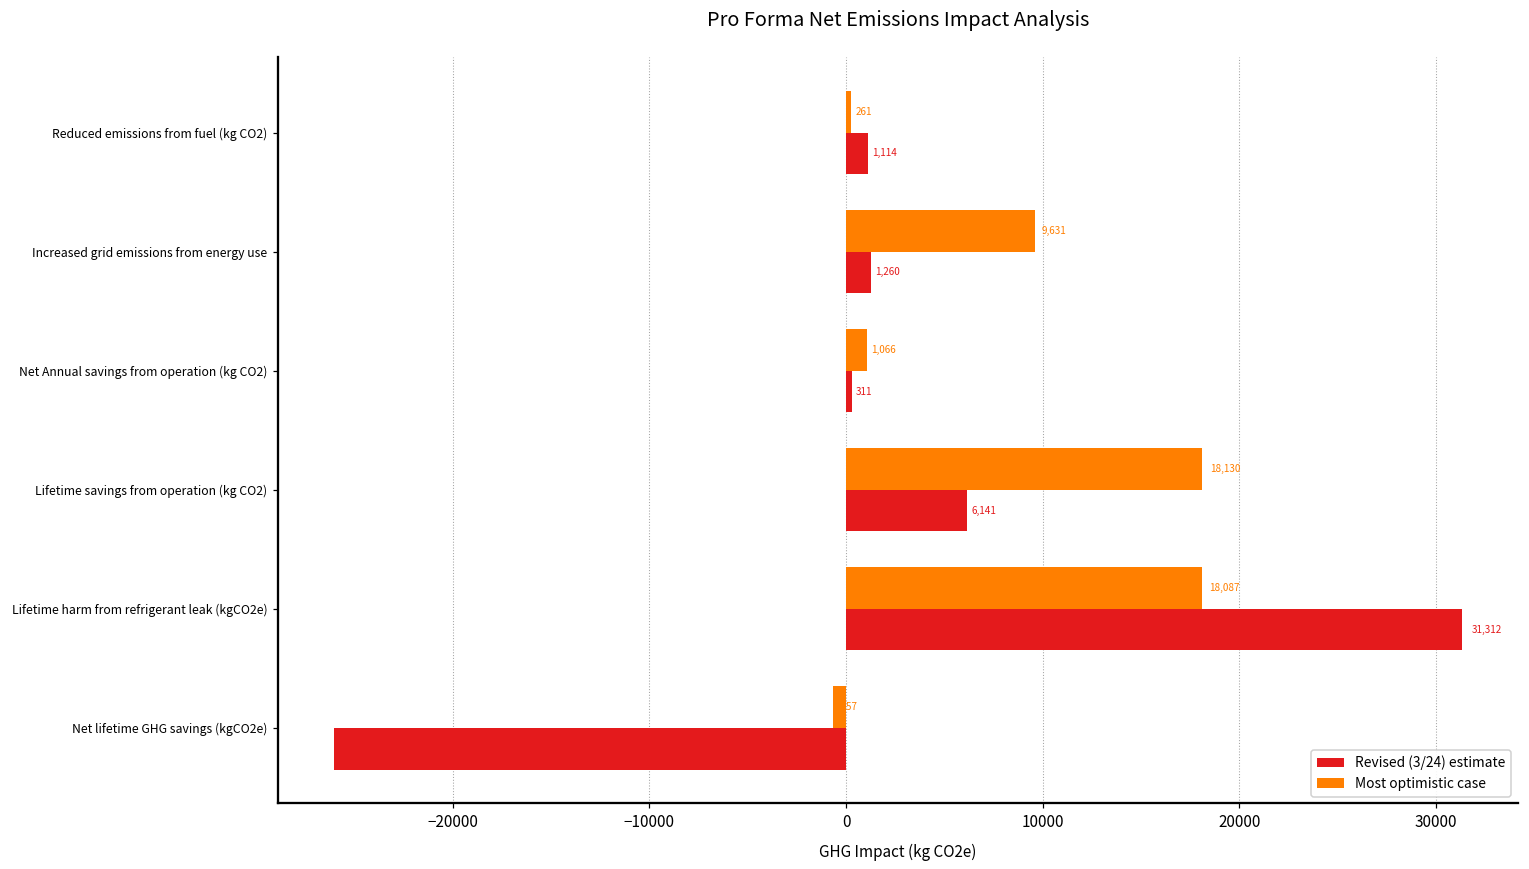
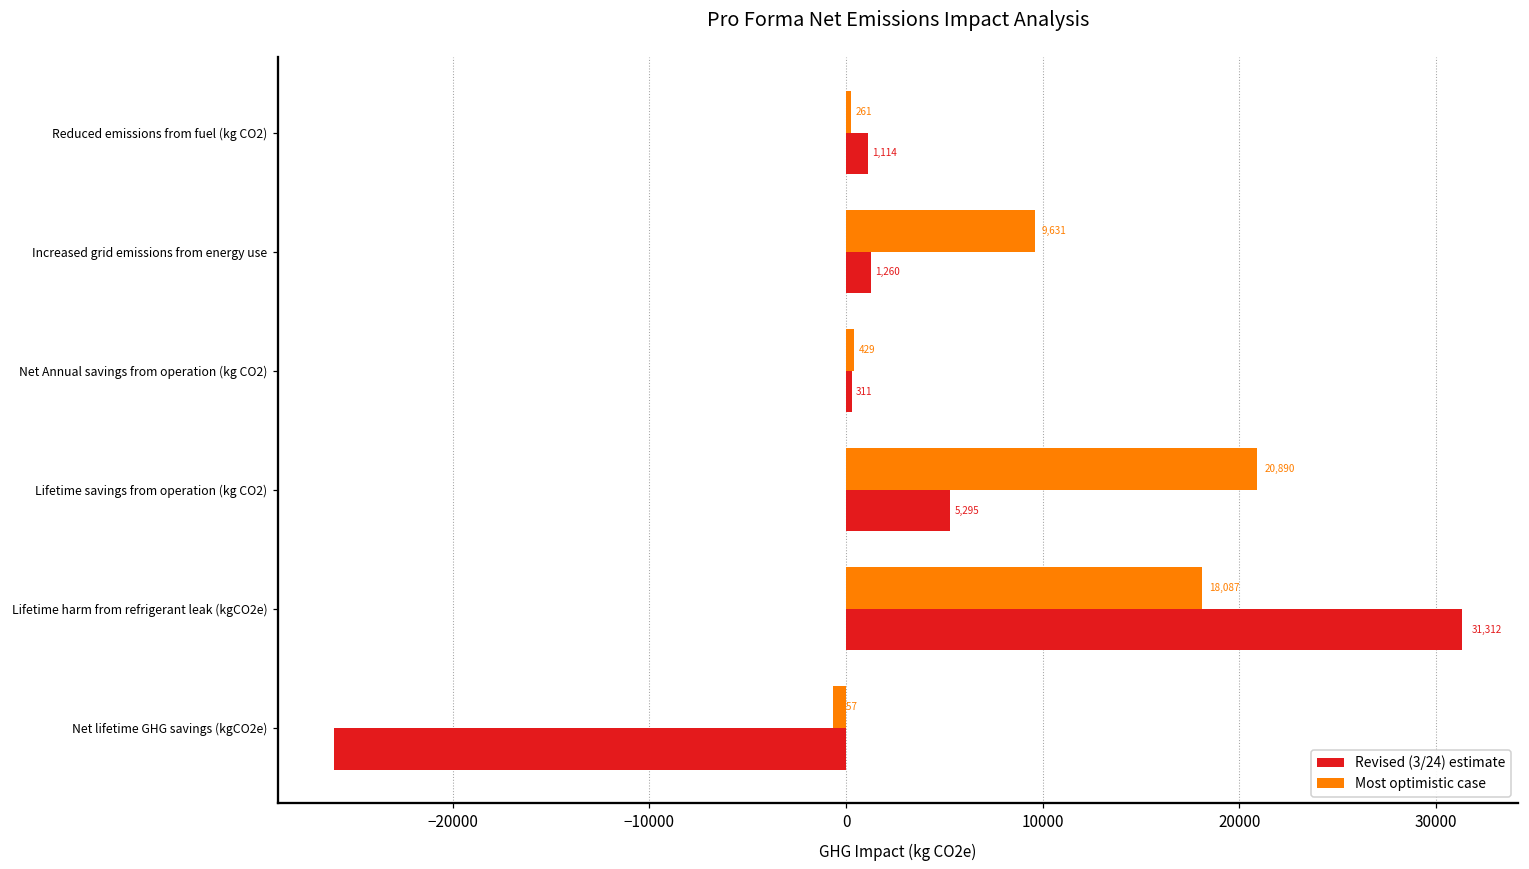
  {
    "Revised (3/24) estimate": {
      "Reduced emissions from fuel (kg CO2)": "1,114",
      "Increased grid emissions from energy use": "1,260",
      "Net Annual savings from operation (kg CO2)": "311",
-     "Lifetime savings from operation (kg CO2)": "6,141",
+     "Lifetime savings from operation (kg CO2)": "5,295",
      "Lifetime harm from refrigerant leak (kgCO2e)": "31,312"
    },
    "Most optimistic case": {
      "Reduced emissions from fuel (kg CO2)": "261",
      "Increased grid emissions from energy use": "9,631",
-     "Net Annual savings from operation (kg CO2)": "1,066",
-     "Lifetime savings from operation (kg CO2)": "18,130",
+     "Net Annual savings from operation (kg CO2)": "429",
+     "Lifetime savings from operation (kg CO2)": "20,890",
      "Lifetime harm from refrigerant leak (kgCO2e)": "18,087",
      "Net lifetime GHG savings (kgCO2e)": "-657"
    }
  }
